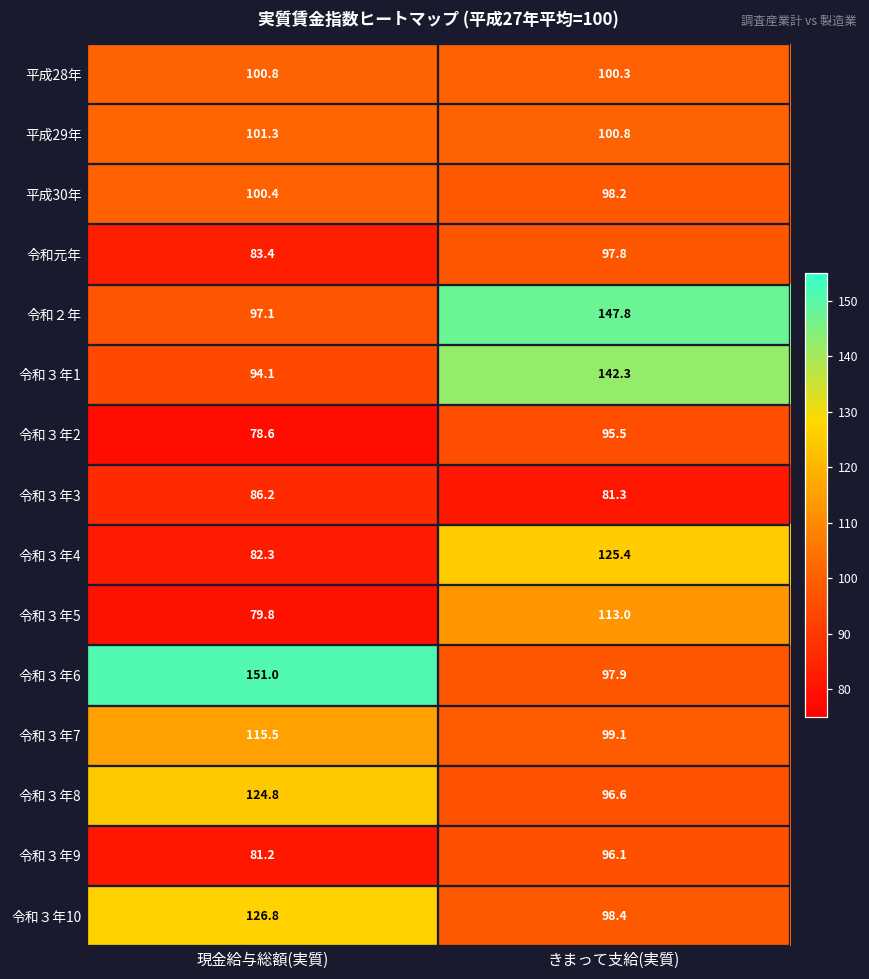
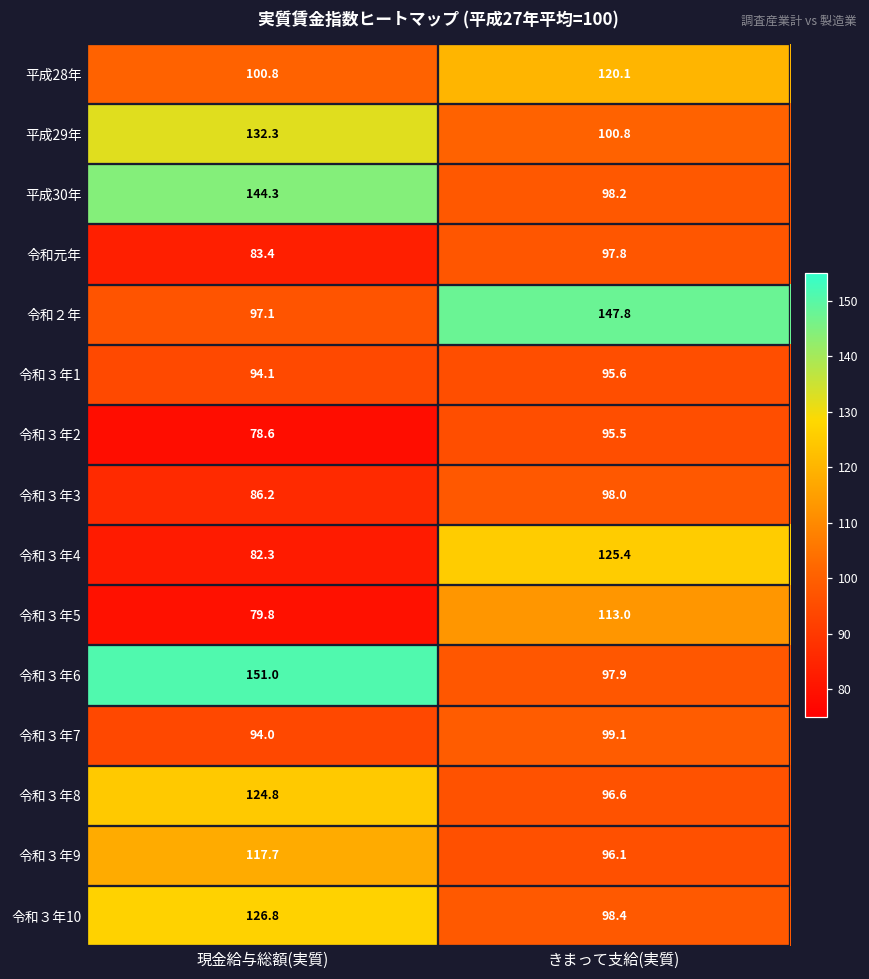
  {
    "平成28年": {
      "現金給与総額(実質)": 100.8,
-     "きまって支給(実質)": 100.3
+     "きまって支給(実質)": 120.1
    },
    "平成29年": {
-     "現金給与総額(実質)": 101.3,
+     "現金給与総額(実質)": 132.3,
      "きまって支給(実質)": 100.8
    },
    "平成30年": {
-     "現金給与総額(実質)": 100.4,
+     "現金給与総額(実質)": 144.3,
      "きまって支給(実質)": 98.2
    },
    "令和元年": {
      "現金給与総額(実質)": 83.4,
      "きまって支給(実質)": 97.8
    },
    "令和２年": {
      "現金給与総額(実質)": 97.1,
      "きまって支給(実質)": 147.8
    },
    "令和３年1": {
      "現金給与総額(実質)": 94.1,
-     "きまって支給(実質)": 142.3
+     "きまって支給(実質)": 95.6
    },
    "令和３年2": {
      "現金給与総額(実質)": 78.6,
      "きまって支給(実質)": 95.5
    },
    "令和３年3": {
      "現金給与総額(実質)": 86.2,
-     "きまって支給(実質)": 81.3
+     "きまって支給(実質)": 98.0
    },
    "令和３年4": {
      "現金給与総額(実質)": 82.3,
      "きまって支給(実質)": 125.4
    },
    "令和３年5": {
      "現金給与総額(実質)": 79.8,
      "きまって支給(実質)": 113.0
    },
    "令和３年6": {
      "現金給与総額(実質)": 151.0,
      "きまって支給(実質)": 97.9
    },
    "令和３年7": {
-     "現金給与総額(実質)": 115.5,
+     "現金給与総額(実質)": 94.0,
      "きまって支給(実質)": 99.1
    },
    "令和３年8": {
      "現金給与総額(実質)": 124.8,
      "きまって支給(実質)": 96.6
    },
    "令和３年9": {
-     "現金給与総額(実質)": 81.2,
+     "現金給与総額(実質)": 117.7,
      "きまって支給(実質)": 96.1
    },
    "令和３年10": {
      "現金給与総額(実質)": 126.8,
      "きまって支給(実質)": 98.4
    }
  }
